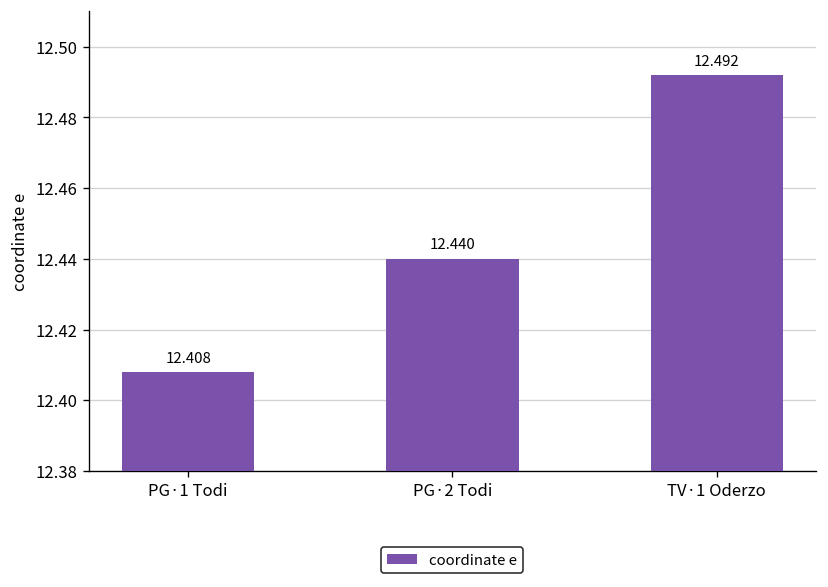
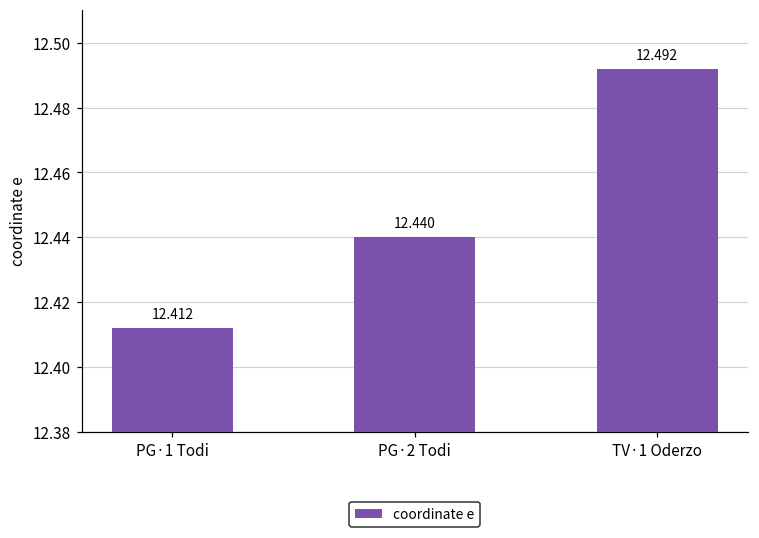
  {
-   "PG·1 Todi": 12.408,
+   "PG·1 Todi": 12.412,
    "PG·2 Todi": 12.440,
    "TV·1 Oderzo": 12.492
  }
